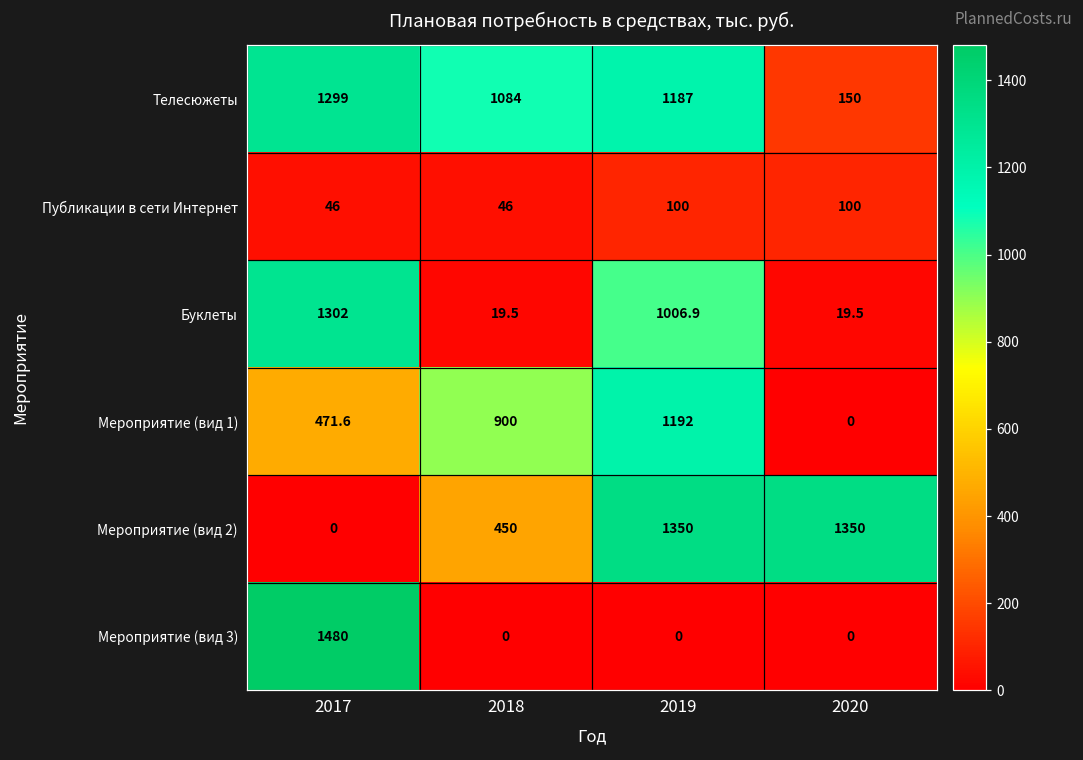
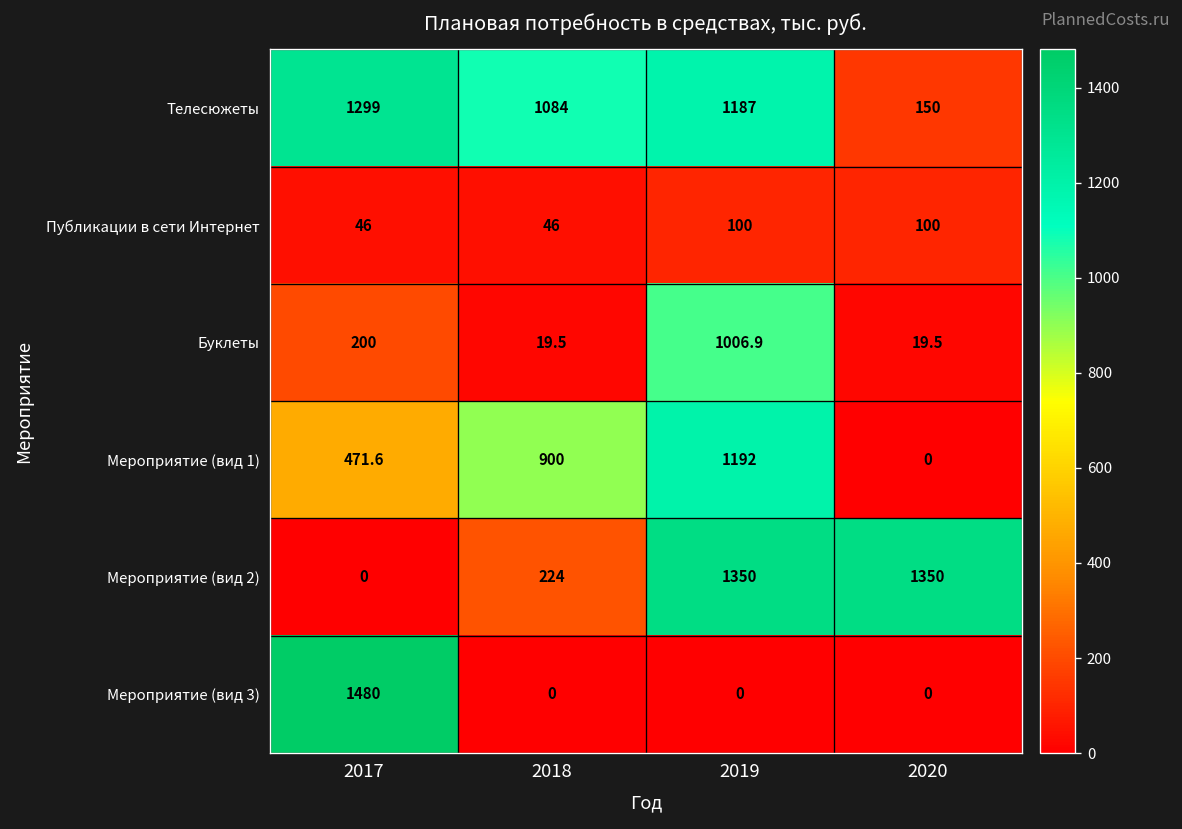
  {
    "Телесюжеты": {
      "2017": 1299,
      "2018": 1084,
      "2019": 1187,
      "2020": 150
    },
    "Публикации в сети Интернет": {
      "2017": 46,
      "2018": 46,
      "2019": 100,
      "2020": 100
    },
    "Буклеты": {
-     "2017": 1302,
+     "2017": 200,
      "2018": 19.5,
      "2019": 1006.9,
      "2020": 19.5
    },
    "Мероприятие (вид 1)": {
      "2017": 471.6,
      "2018": 900,
      "2019": 1192,
      "2020": 0
    },
    "Мероприятие (вид 2)": {
      "2017": 0,
-     "2018": 450,
+     "2018": 224,
      "2019": 1350,
      "2020": 1350
    },
    "Мероприятие (вид 3)": {
      "2017": 1480,
      "2018": 0,
      "2019": 0,
      "2020": 0
    }
  }
